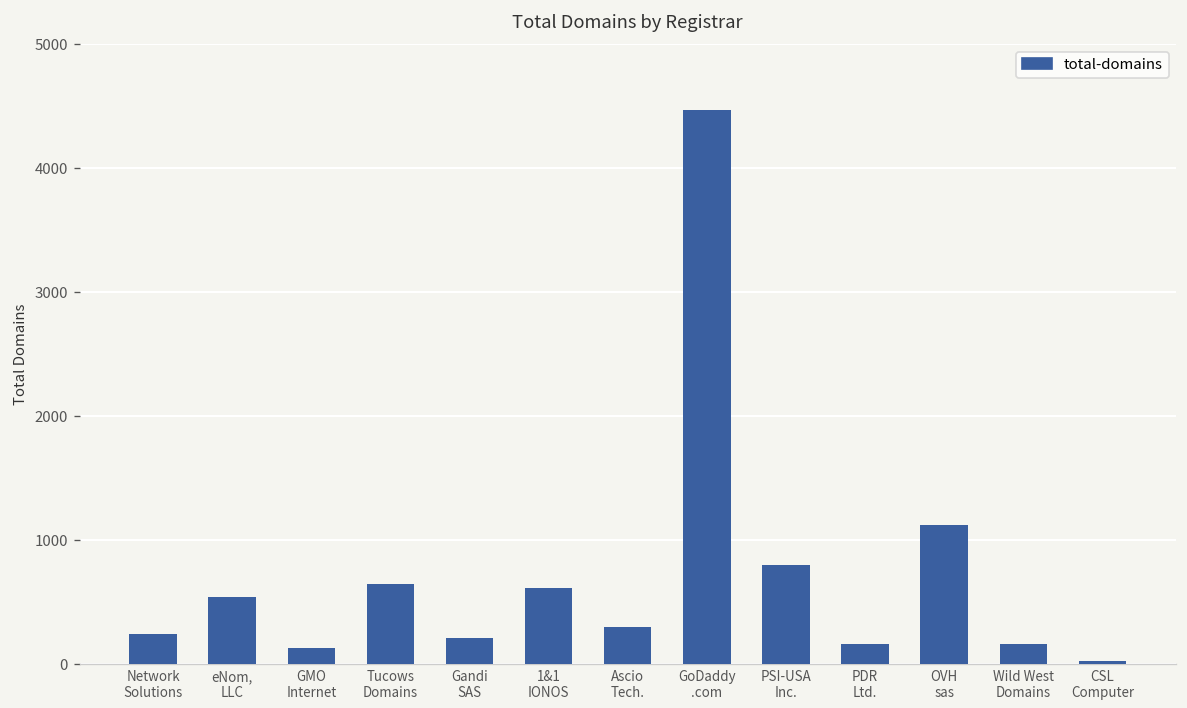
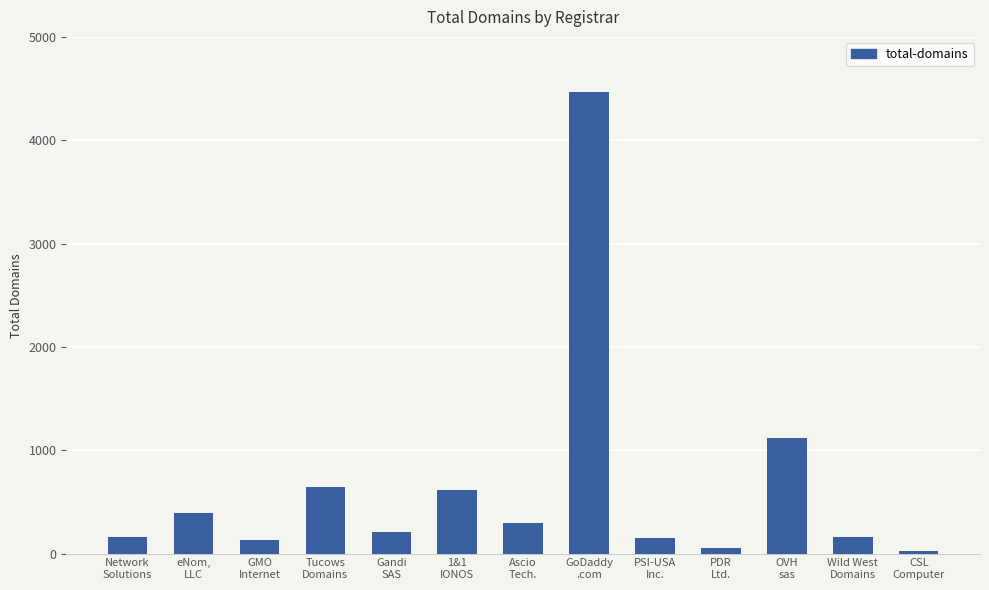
  {
-   "Network Solutions": 240,
-   "eNom, LLC": 540,
+   "Network Solutions": 160,
+   "eNom, LLC": 390,
    "GMO Internet": 130,
    "Tucows Domains": 650,
    "Gandi SAS": 210,
    "1&1 IONOS": 620,
    "Ascio Tech.": 300,
    "GoDaddy .com": 4470,
-   "PSI-USA Inc.": 800,
-   "PDR Ltd.": 170,
+   "PSI-USA Inc.": 150,
+   "PDR Ltd.": 50,
    "OVH sas": 1120,
    "Wild West Domains": 160
  }
